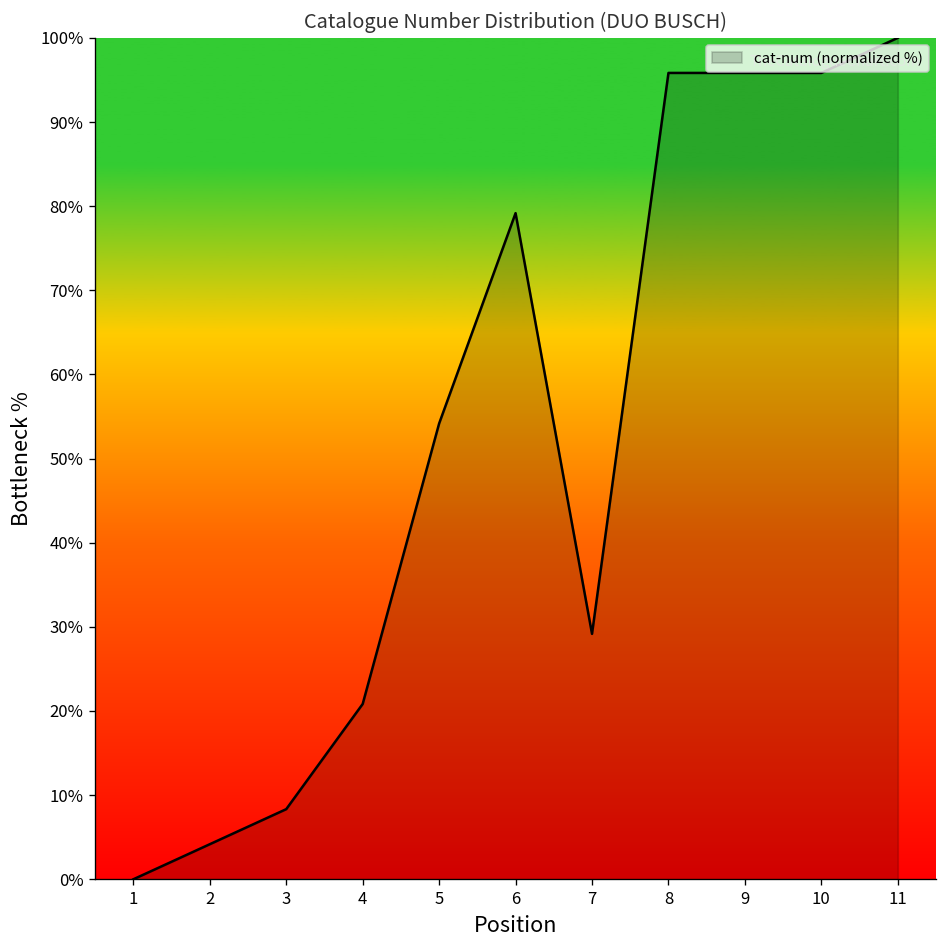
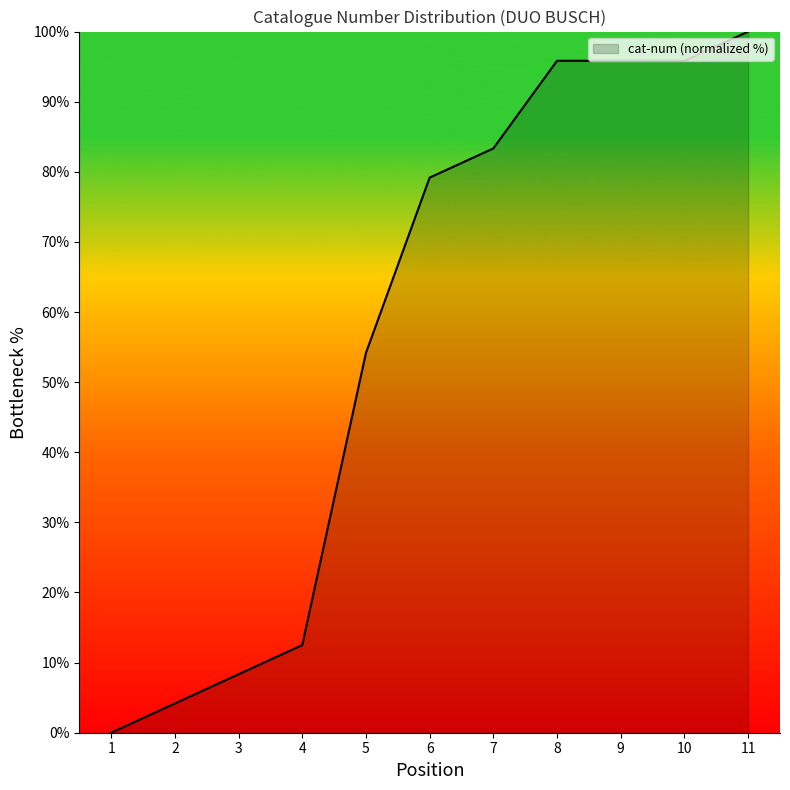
  {
    "1": "0%",
    "2": "4%",
    "3": "8%",
-   "4": "21%",
+   "4": "13%",
    "5": "54%",
    "6": "79%",
-   "7": "29%",
+   "7": "83%",
    "8": "96%",
    "11": "100%"
  }
